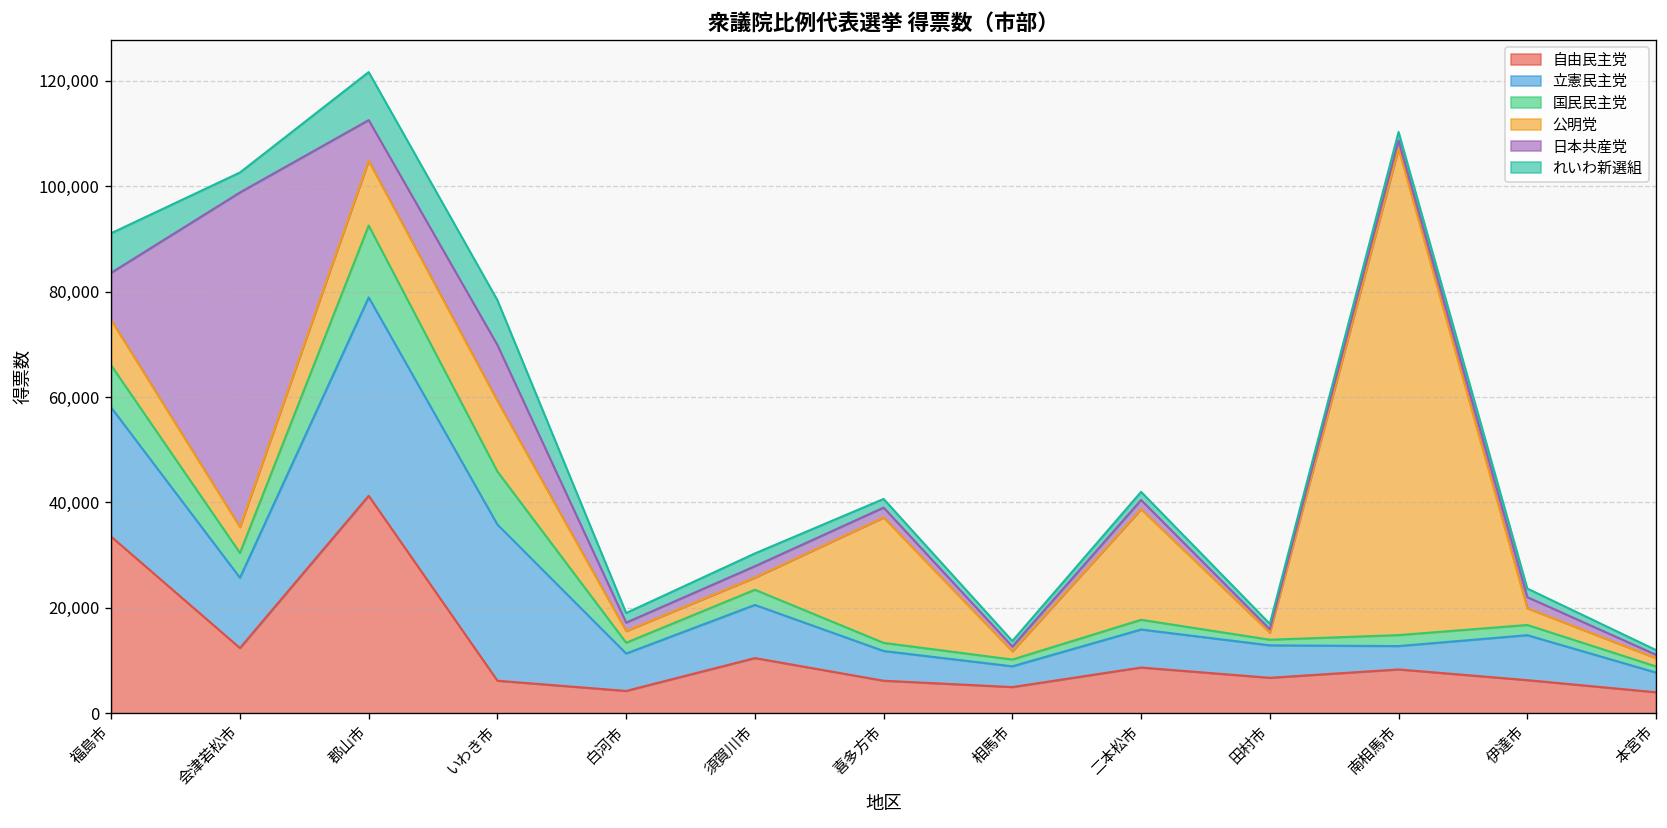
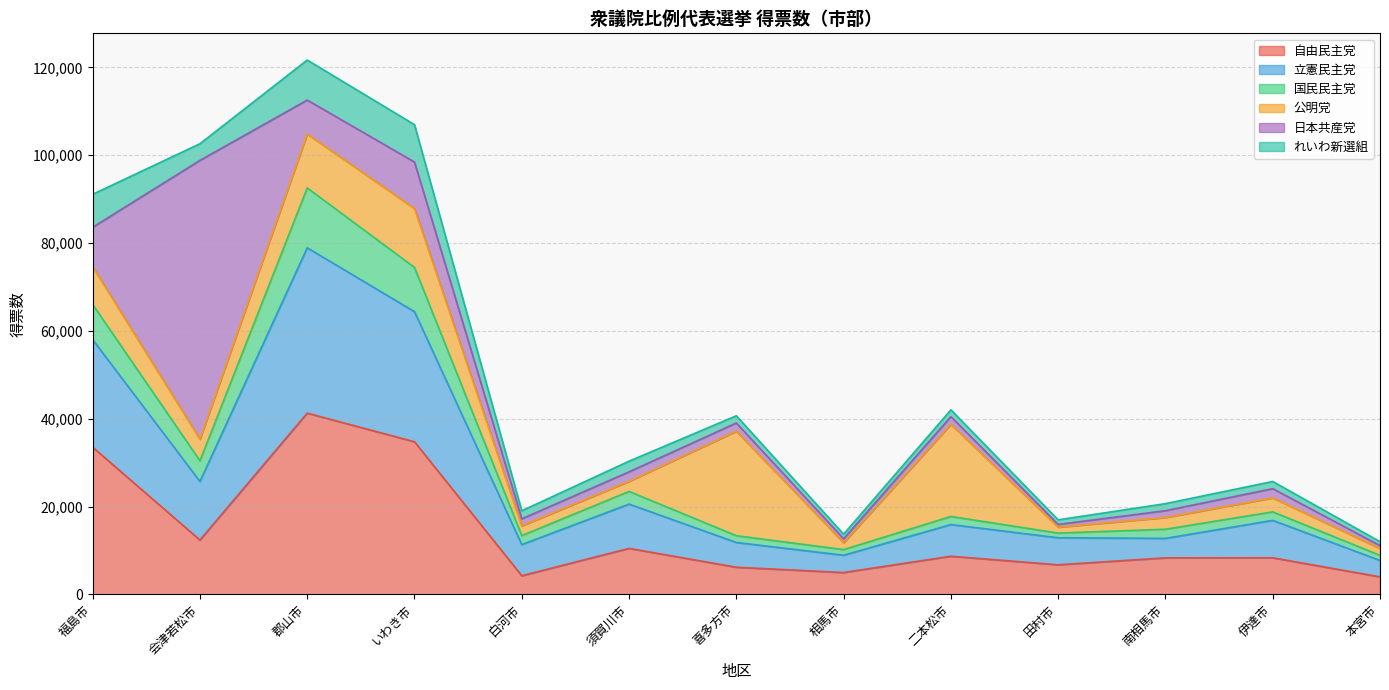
  {
    "自由民主党": {
      "福島市": "34,000",
      "会津若松市": "12,000",
      "郡山市": "41,000",
-     "いわき市": "6,000",
+     "いわき市": "35,000",
      "白河市": "4,000",
      "須賀川市": "10,000",
      "喜多方市": "6,000",
      "相馬市": "5,000",
      "二本松市": "9,000",
      "田村市": "7,000",
      "南相馬市": "8,000",
-     "伊達市": "6,000",
+     "伊達市": "8,000",
      "本宮市": "4,000"
    },
    "立憲民主党": {
      "福島市": "25,000",
      "会津若松市": "13,000",
      "郡山市": "38,000",
      "いわき市": "30,000",
      "白河市": "7,000",
      "須賀川市": "10,000",
      "喜多方市": "6,000",
      "相馬市": "4,000",
      "二本松市": "7,000",
      "田村市": "6,000",
      "南相馬市": "4,000",
      "伊達市": "9,000",
      "本宮市": "4,000"
    },
    "公明党": {
      "福島市": "9,000",
      "会津若松市": "5,000",
      "郡山市": "12,000",
      "いわき市": "13,000",
      "白河市": "2,000",
      "須賀川市": "2,000",
      "喜多方市": "24,000",
      "相馬市": "2,000",
      "二本松市": "21,000",
      "田村市": "1,000",
-     "南相馬市": "92,000",
+     "南相馬市": "3,000",
      "伊達市": "3,000",
      "本宮市": "2,000"
    },
    "日本共産党": {
      "福島市": "9,000",
      "会津若松市": "63,000",
      "郡山市": "8,000",
      "いわき市": "11,000",
      "白河市": "2,000",
      "須賀川市": "2,000",
      "喜多方市": "2,000",
      "相馬市": "1,000",
      "二本松市": "2,000",
      "田村市": "1,000",
      "南相馬市": "2,000",
      "伊達市": "2,000",
      "本宮市": "1,000"
    }
  }
